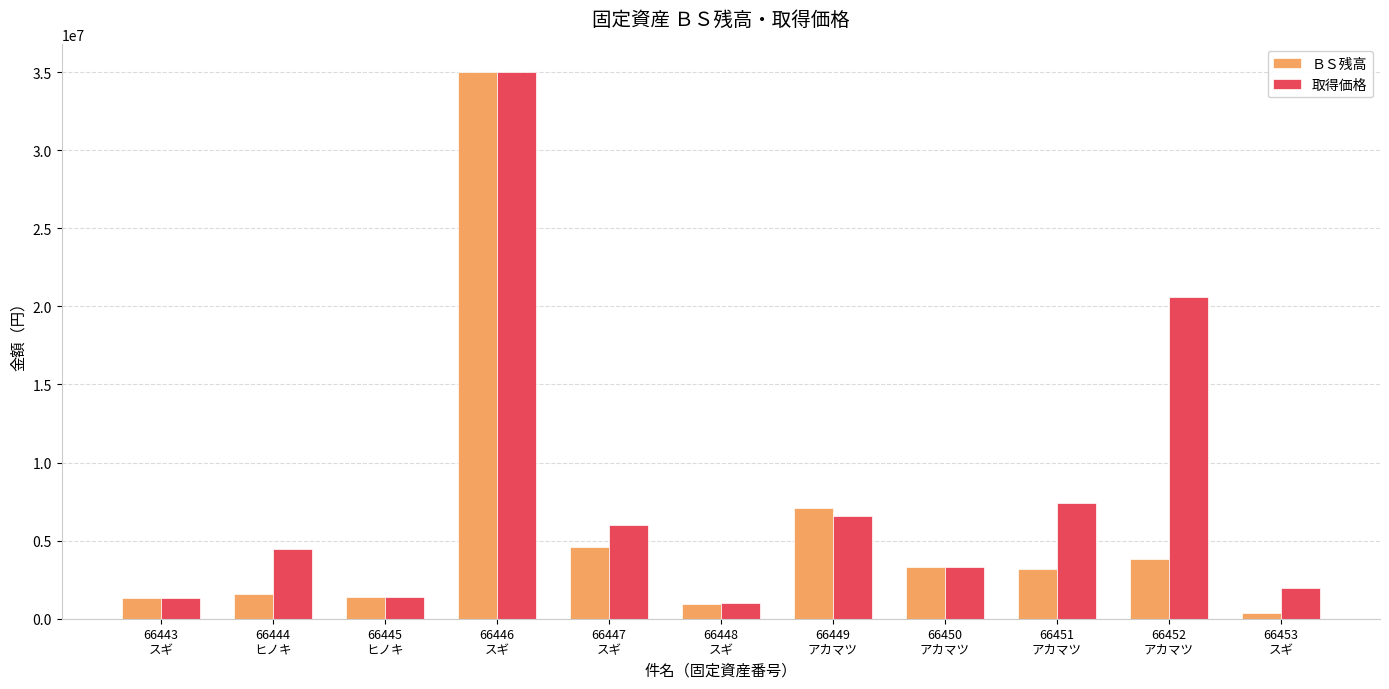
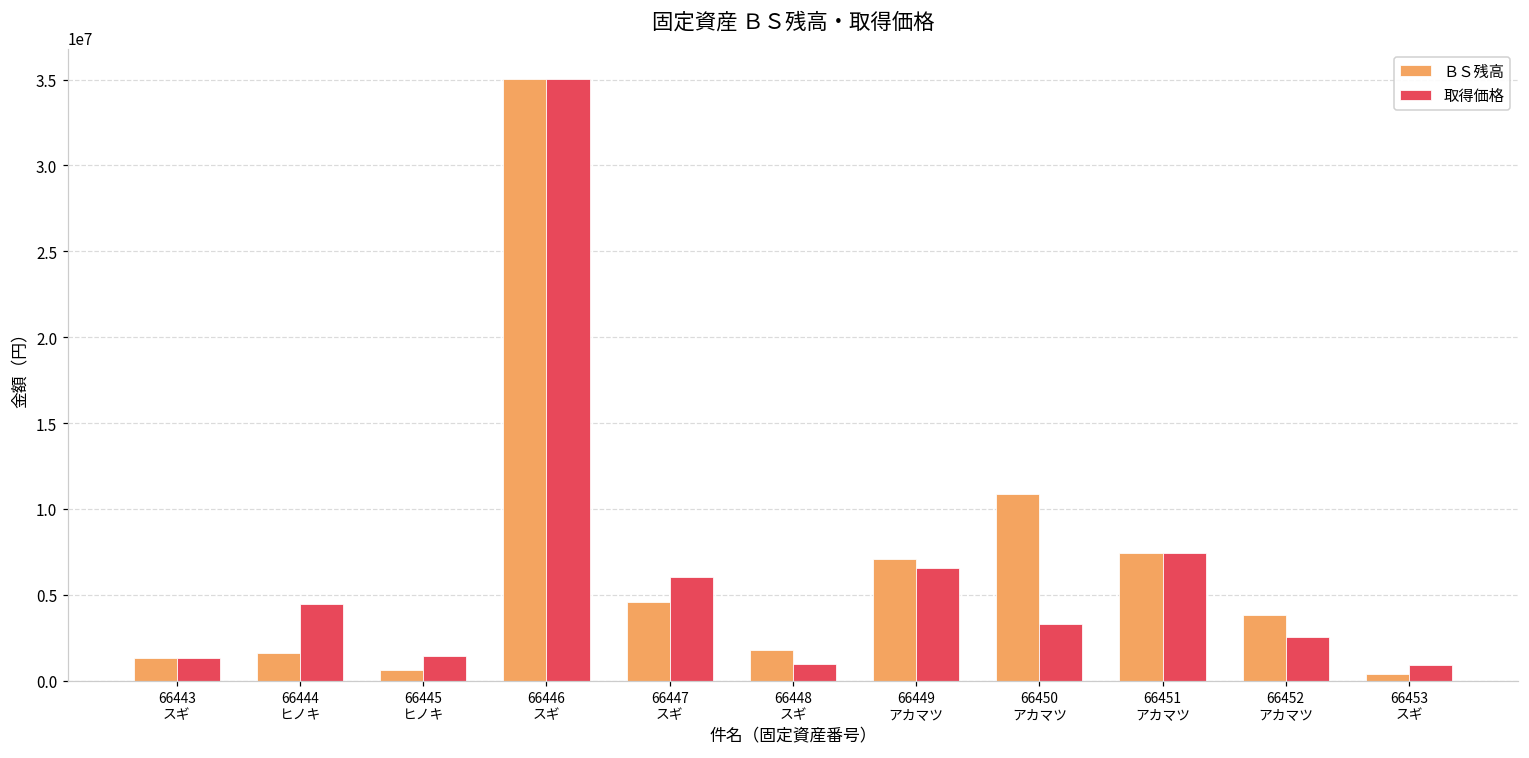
  {
    "ＢＳ残高": {
      "66443 スギ": 1300000,
      "66444 ヒノキ": 1600000,
-     "66445 ヒノキ": 1400000,
+     "66445 ヒノキ": 600000,
      "66446 スギ": 35000000,
      "66447 スギ": 4600000,
-     "66448 スギ": 900000,
+     "66448 スギ": 1800000,
      "66449 アカマツ": 7100000,
-     "66450 アカマツ": 3300000,
-     "66451 アカマツ": 3200000,
+     "66450 アカマツ": 10800000,
+     "66451 アカマツ": 7400000,
      "66452 アカマツ": 3800000,
      "66453 スギ": 400000
    },
    "取得価格": {
      "66443 スギ": 1300000,
      "66444 ヒノキ": 4500000,
      "66445 ヒノキ": 1400000,
      "66446 スギ": 35000000,
      "66447 スギ": 6000000,
      "66448 スギ": 1000000,
      "66449 アカマツ": 6600000,
      "66450 アカマツ": 3300000,
      "66451 アカマツ": 7400000,
-     "66452 アカマツ": 20600000,
-     "66453 スギ": 2000000
+     "66452 アカマツ": 2500000,
+     "66453 スギ": 900000
    }
  }
